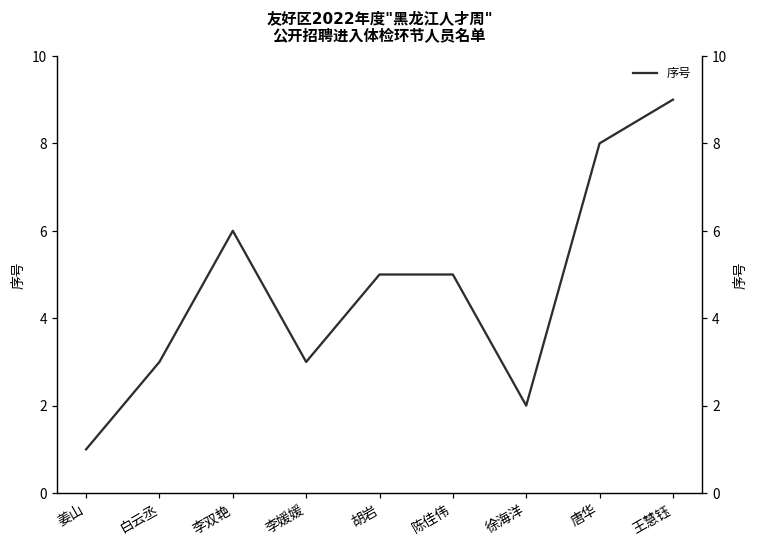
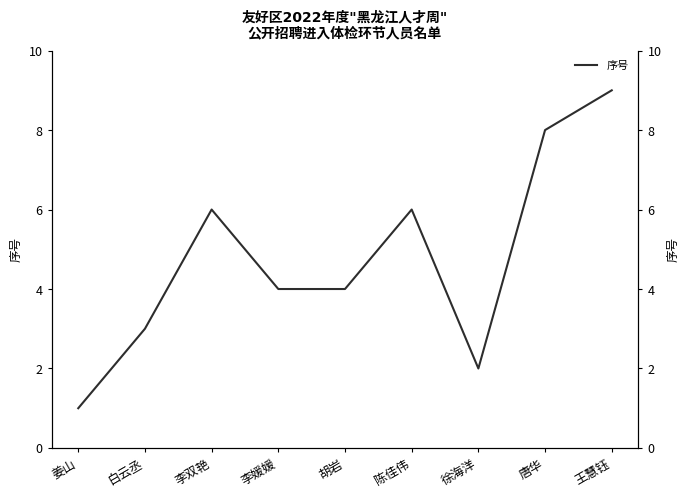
  {
    "姜山": 1,
    "白云丞": 3,
    "李双艳": 6,
-   "李媛媛": 3,
-   "胡岩": 5,
-   "陈佳伟": 5,
+   "李媛媛": 4,
+   "胡岩": 4,
+   "陈佳伟": 6,
    "徐海洋": 2,
    "唐华": 8,
    "王慧钰": 9
  }
